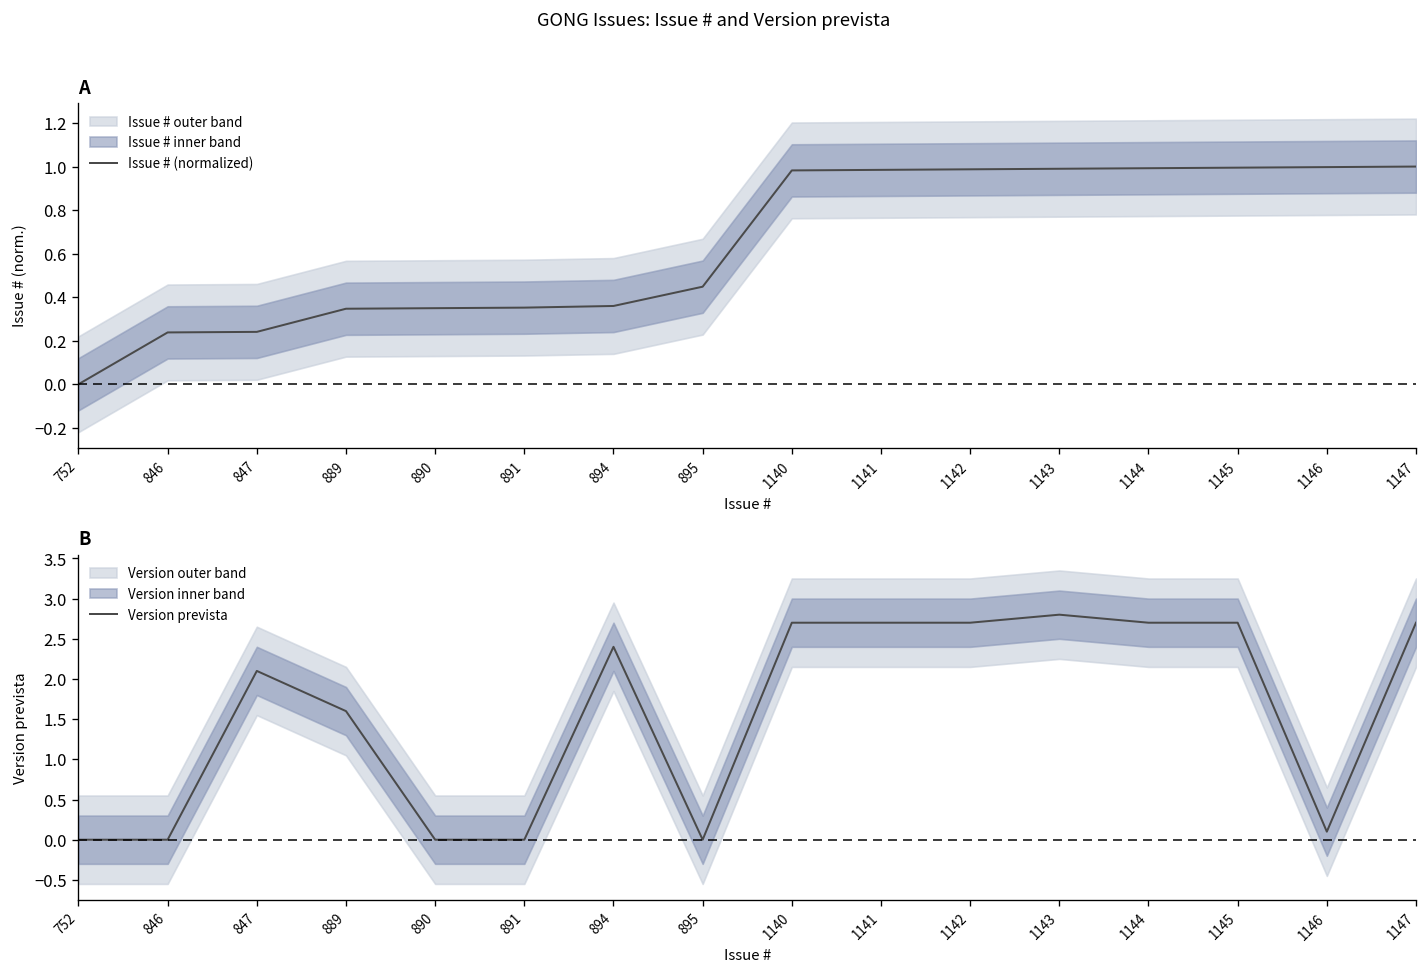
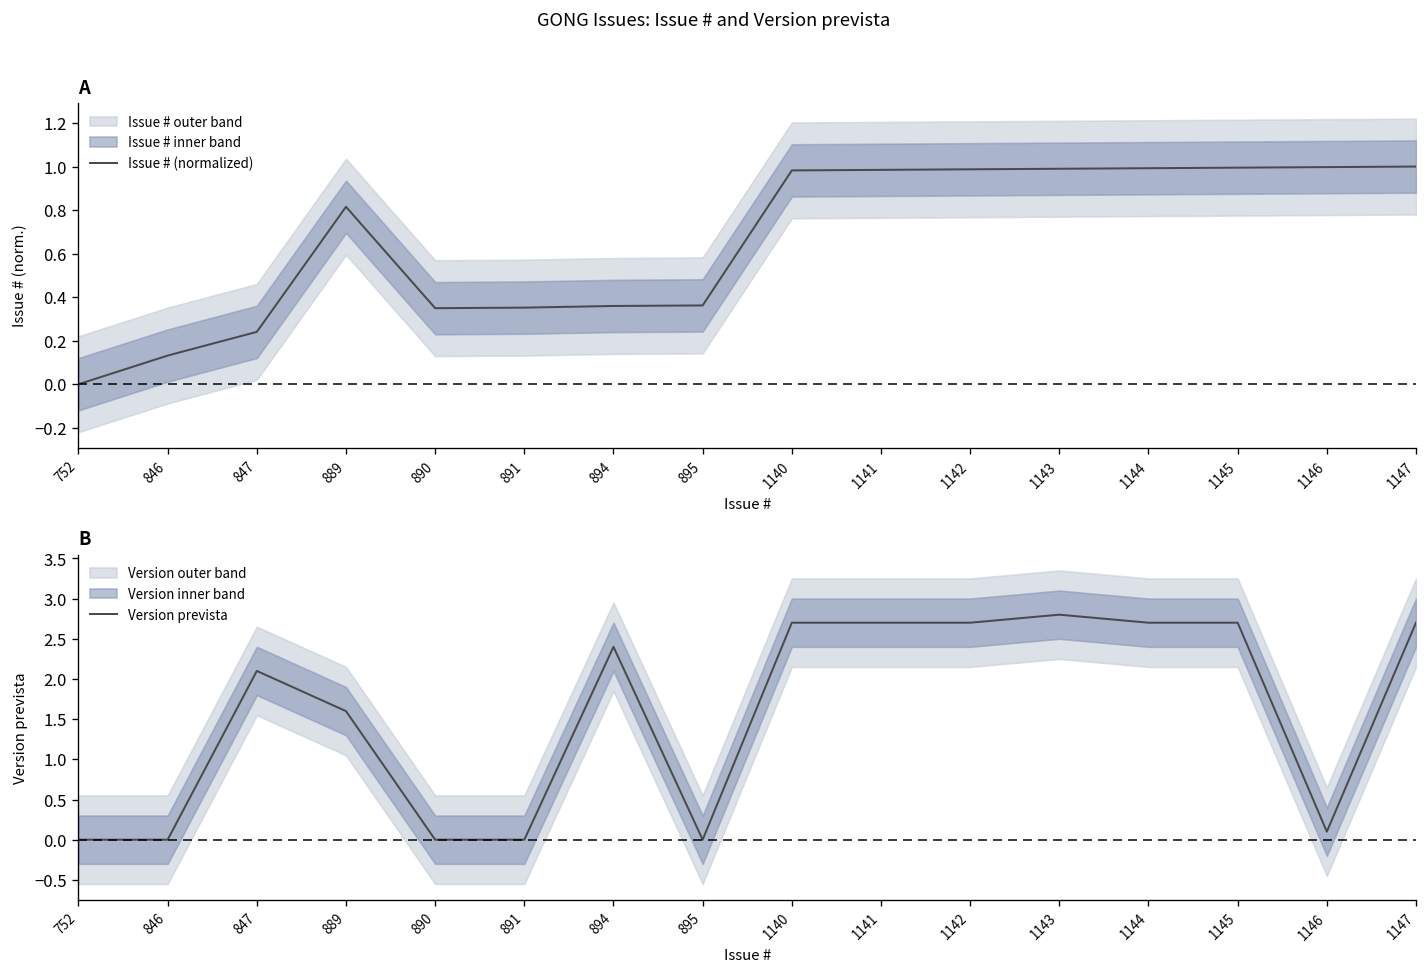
  {
    "A": {
      "Issue # (normalized)": {
        "752": 0.00,
-       "846": 0.24,
+       "846": 0.13,
        "847": 0.24,
-       "889": 0.35,
+       "889": 0.82,
        "890": 0.35,
        "891": 0.35,
        "894": 0.36,
-       "895": 0.45,
+       "895": 0.36,
        "1140": 0.98,
        "1141": 0.98,
        "1142": 0.99,
        "1143": 0.99,
        "1144": 0.99,
        "1145": 0.99,
        "1146": 1.00,
        "1147": 1.00
      }
    },
    "B": {
      "Version prevista": {
        "752": 0.0,
        "846": 0.0,
        "847": 2.1,
        "889": 1.6,
        "890": 0.0,
        "891": 0.0,
        "894": 2.4,
        "895": 0.0,
        "1140": 2.7,
        "1141": 2.7,
        "1142": 2.7,
        "1143": 2.8,
        "1144": 2.7,
        "1145": 2.7,
        "1146": 0.1,
        "1147": 2.7
      }
    }
  }
